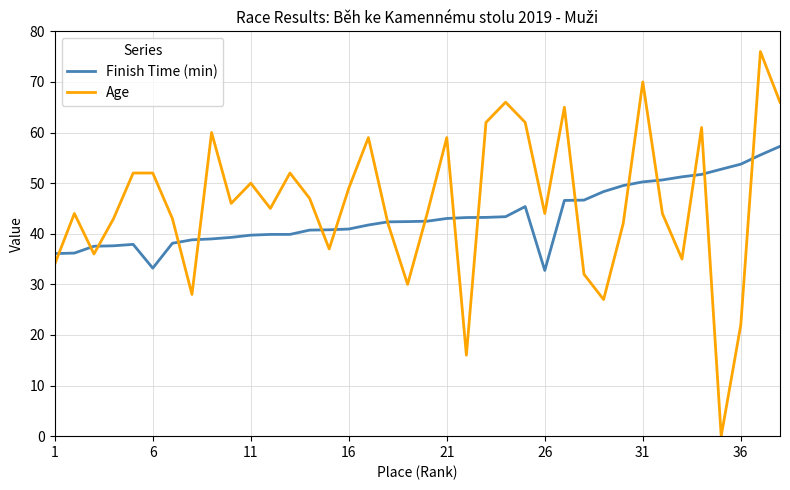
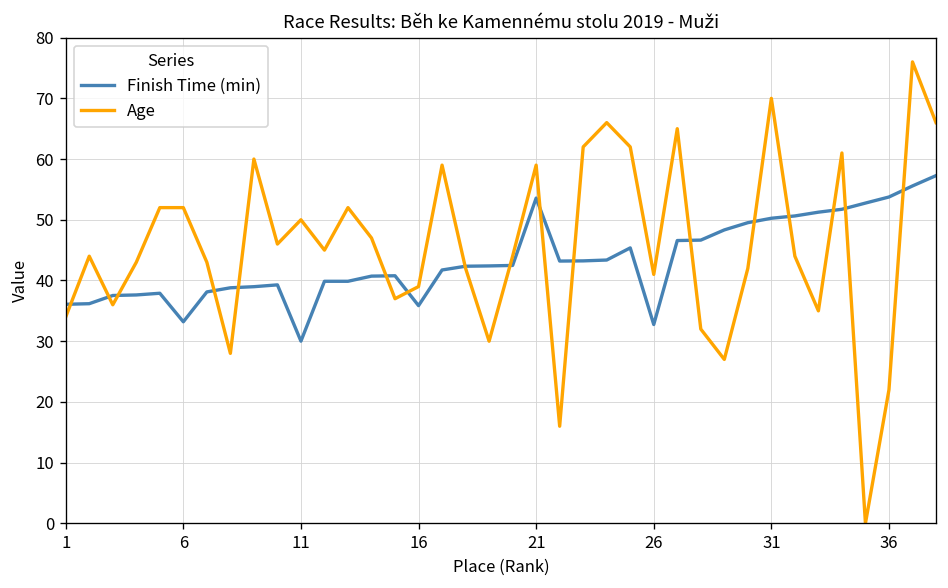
  {
    "Finish Time (min)": {
      "1": 36,
      "6": 33,
-     "11": 40,
-     "16": 41,
-     "21": 43,
+     "11": 30,
+     "16": 36,
+     "21": 54,
      "26": 33,
      "31": 50,
      "36": 54
    },
    "Age": {
      "1": 34,
      "6": 52,
      "11": 50,
-     "16": 49,
+     "16": 39,
      "21": 59,
-     "26": 44,
+     "26": 41,
      "31": 70,
      "36": 22
    }
  }
